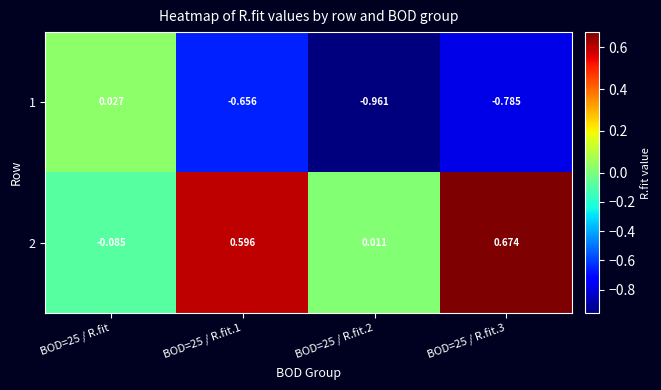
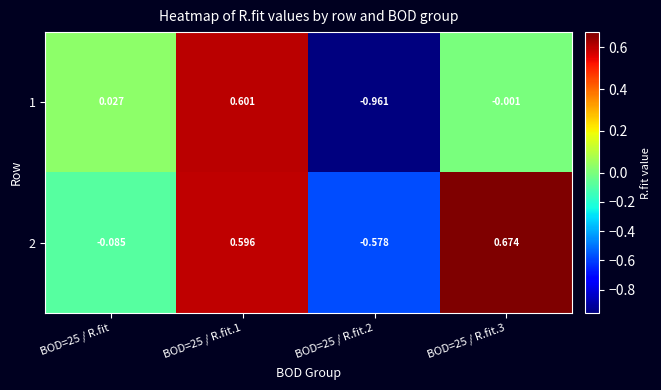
  {
    "1": {
      "BOD=25 / R.fit": 0.027,
-     "BOD=25 / R.fit.1": -0.656,
+     "BOD=25 / R.fit.1": 0.601,
      "BOD=25 / R.fit.2": -0.961,
-     "BOD=25 / R.fit.3": -0.785
+     "BOD=25 / R.fit.3": -0.001
    },
    "2": {
      "BOD=25 / R.fit": -0.085,
      "BOD=25 / R.fit.1": 0.596,
-     "BOD=25 / R.fit.2": 0.011,
+     "BOD=25 / R.fit.2": -0.578,
      "BOD=25 / R.fit.3": 0.674
    }
  }
